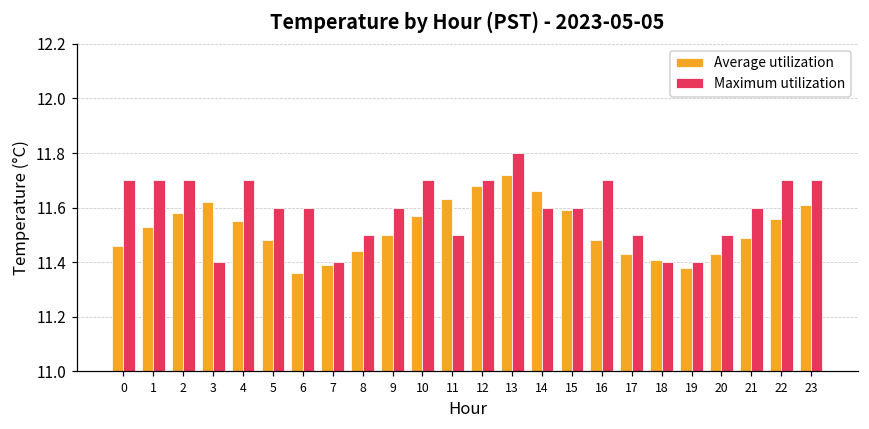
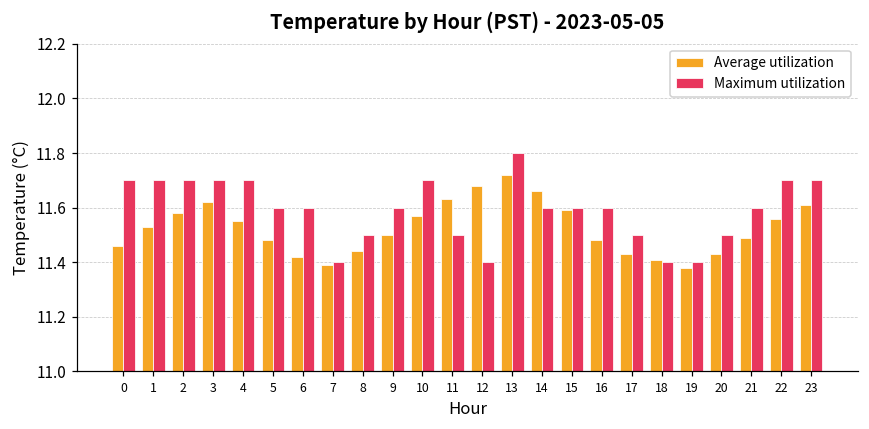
  {
    "Average utilization": {
      "0": 11.46,
      "1": 11.53,
      "2": 11.58,
      "3": 11.62,
      "4": 11.55,
      "5": 11.48,
-     "6": 11.36,
+     "6": 11.42,
      "7": 11.39,
      "8": 11.44,
      "9": 11.50,
      "10": 11.57,
      "11": 11.63,
      "12": 11.68,
      "13": 11.72,
      "14": 11.66,
      "15": 11.59,
      "16": 11.48,
      "17": 11.43,
      "18": 11.41,
      "19": 11.38,
      "20": 11.43,
      "21": 11.49,
      "22": 11.56,
      "23": 11.61
    },
    "Maximum utilization": {
      "0": 11.7,
      "1": 11.7,
      "2": 11.7,
-     "3": 11.4,
+     "3": 11.7,
      "4": 11.7,
      "5": 11.6,
      "6": 11.6,
      "7": 11.4,
      "8": 11.5,
      "9": 11.6,
      "10": 11.7,
      "11": 11.5,
-     "12": 11.7,
+     "12": 11.4,
      "13": 11.8,
      "14": 11.6,
      "15": 11.6,
-     "16": 11.7,
+     "16": 11.6,
      "17": 11.5,
      "18": 11.4,
      "19": 11.4,
      "20": 11.5,
      "21": 11.6,
      "22": 11.7,
      "23": 11.7
    }
  }
